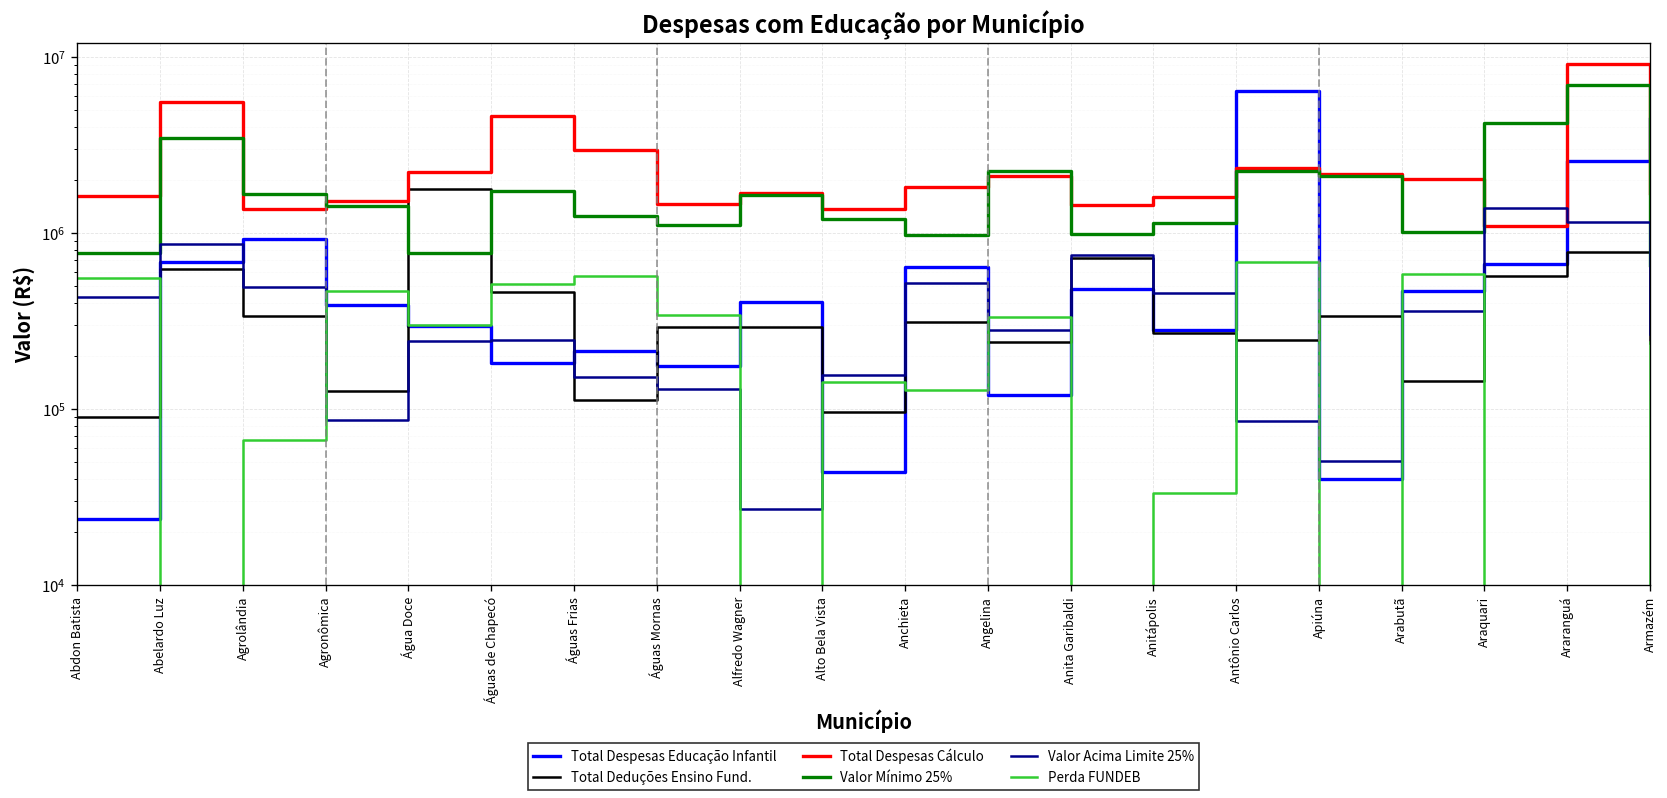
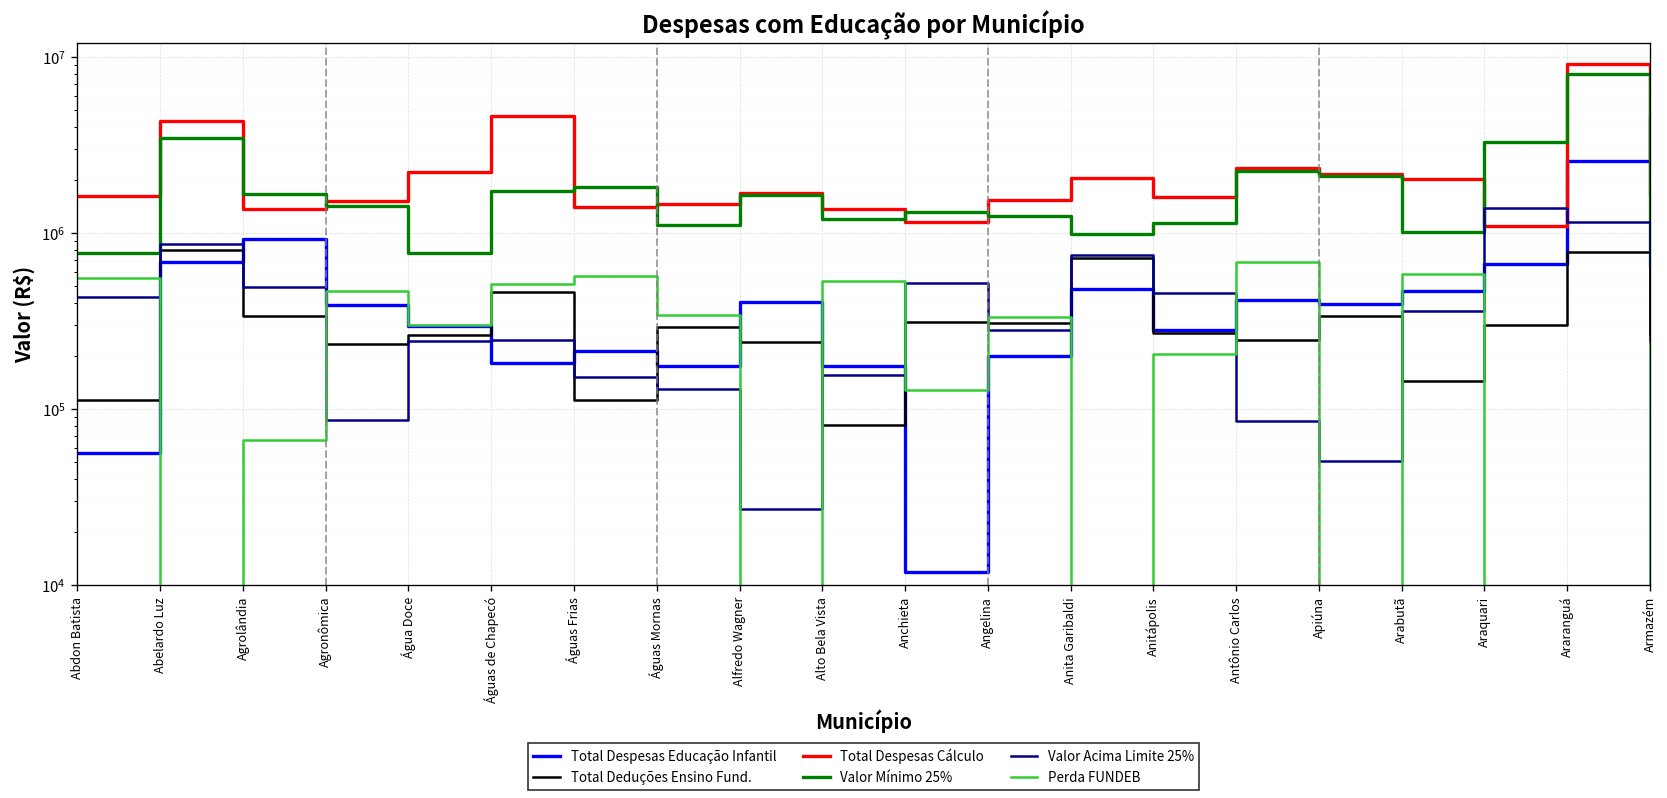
  {
    "Total Despesas Educação Infantil": {
-     "Abdon Batista": 24000,
+     "Abdon Batista": 56000,
      "Abelardo Luz": 700000,
      "Agrolândia": 900000,
      "Agronômica": 390000,
      "Águas de Chapecó": 180000,
      "Águas Frias": 210000,
      "Águas Mornas": 170000,
      "Alfredo Wagner": 400000,
-     "Alto Bela Vista": 44000,
-     "Anchieta": 600000,
-     "Angelina": 120000,
+     "Alto Bela Vista": 180000,
+     "Anchieta": 12000,
+     "Angelina": 200000,
      "Anita Garibaldi": 480000,
      "Anitápolis": 280000,
-     "Antônio Carlos": 6000000,
-     "Apiúna": 40000,
+     "Antônio Carlos": 420000,
+     "Apiúna": 400000,
      "Arabutã": 470000,
      "Araquari": 700000,
      "Araranguá": 2600000,
      "Armazém": 4400000
    },
    "Total Deduções Ensino Fund.": {
-     "Abdon Batista": 90000,
-     "Abelardo Luz": 620000,
+     "Abdon Batista": 110000,
+     "Abelardo Luz": 800000,
      "Agrolândia": 340000,
-     "Agronômica": 130000,
-     "Água Doce": 1800000,
+     "Agronômica": 230000,
+     "Água Doce": 260000,
      "Águas de Chapecó": 460000,
      "Águas Frias": 110000,
      "Águas Mornas": 290000,
-     "Alfredo Wagner": 290000,
-     "Alto Bela Vista": 100000,
+     "Alfredo Wagner": 240000,
+     "Alto Bela Vista": 80000,
      "Anchieta": 310000,
-     "Angelina": 240000,
+     "Angelina": 310000,
      "Anitápolis": 270000,
      "Antônio Carlos": 250000,
      "Apiúna": 330000,
      "Arabutã": 140000,
-     "Araquari": 570000,
+     "Araquari": 300000,
      "Araranguá": 800000
    },
    "Total Despesas Cálculo": {
      "Abdon Batista": 1600000,
-     "Abelardo Luz": 5500000,
+     "Abelardo Luz": 4300000,
      "Agrolândia": 1400000,
      "Agronômica": 1500000,
      "Água Doce": 2200000,
      "Águas de Chapecó": 4600000,
-     "Águas Frias": 2900000,
+     "Águas Frias": 1400000,
      "Águas Mornas": 1500000,
      "Alto Bela Vista": 1400000,
-     "Anchieta": 1800000,
-     "Angelina": 2100000,
-     "Anita Garibaldi": 1400000,
+     "Anchieta": 1200000,
+     "Angelina": 1500000,
+     "Anita Garibaldi": 2100000,
      "Anitápolis": 1600000,
      "Arabutã": 2000000,
      "Araquari": 1100000,
      "Araranguá": 9000000,
      "Armazém": 1700000
    },
    "Valor Mínimo 25%": {
      "Abdon Batista": 800000,
      "Abelardo Luz": 3500000,
      "Agrolândia": 1700000,
      "Agronômica": 1400000,
      "Água Doce": 800000,
      "Águas de Chapecó": 1700000,
-     "Águas Frias": 1200000,
+     "Águas Frias": 1800000,
      "Águas Mornas": 1100000,
      "Alto Bela Vista": 1200000,
-     "Anchieta": 1000000,
-     "Angelina": 2200000,
+     "Anchieta": 1300000,
+     "Angelina": 1300000,
      "Anita Garibaldi": 1000000,
      "Anitápolis": 1100000,
      "Arabutã": 1000000,
-     "Araquari": 4200000,
-     "Araranguá": 7000000,
+     "Araquari": 3300000,
+     "Araranguá": 8000000,
      "Armazém": 700000
    },
    "Valor Acima Limite 25%": {
      "Abdon Batista": 430000,
      "Abelardo Luz": 900000,
      "Agrolândia": 490000,
      "Agronômica": 90000,
      "Água Doce": 240000,
      "Águas de Chapecó": 250000,
      "Águas Frias": 150000,
      "Águas Mornas": 130000,
      "Alfredo Wagner": 27000,
      "Alto Bela Vista": 160000,
      "Anchieta": 520000,
      "Angelina": 280000,
      "Anitápolis": 460000,
      "Antônio Carlos": 90000,
      "Apiúna": 50000,
      "Arabutã": 360000,
      "Araquari": 1400000,
      "Araranguá": 1200000,
      "Armazém": 270000
    },
    "Perda FUNDEB": {
      "Abdon Batista": 550000,
      "Agrolândia": 70000,
      "Agronômica": 460000,
      "Águas de Chapecó": 510000,
      "Águas Frias": 570000,
      "Águas Mornas": 340000,
-     "Alto Bela Vista": 140000,
+     "Alto Bela Vista": 530000,
      "Anchieta": 130000,
      "Angelina": 330000,
-     "Anitápolis": 33000,
+     "Anitápolis": 200000,
      "Antônio Carlos": 700000,
      "Arabutã": 580000
    }
  }
